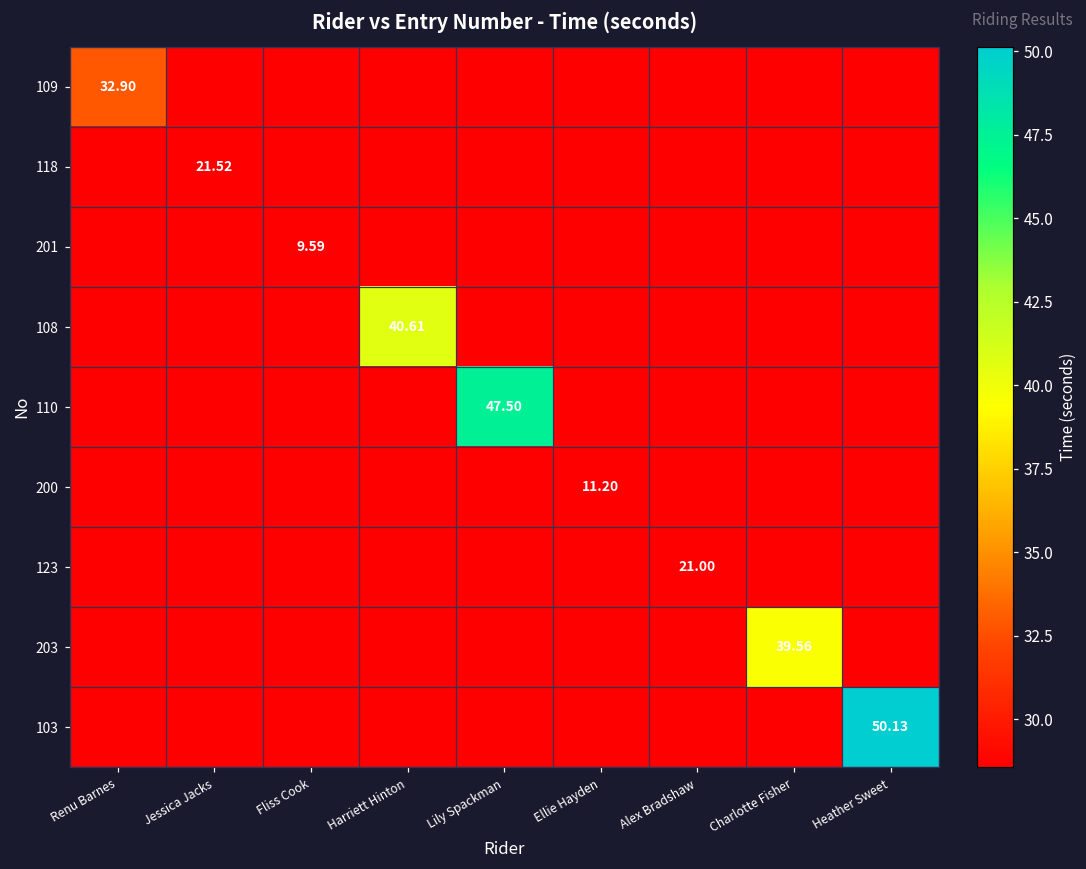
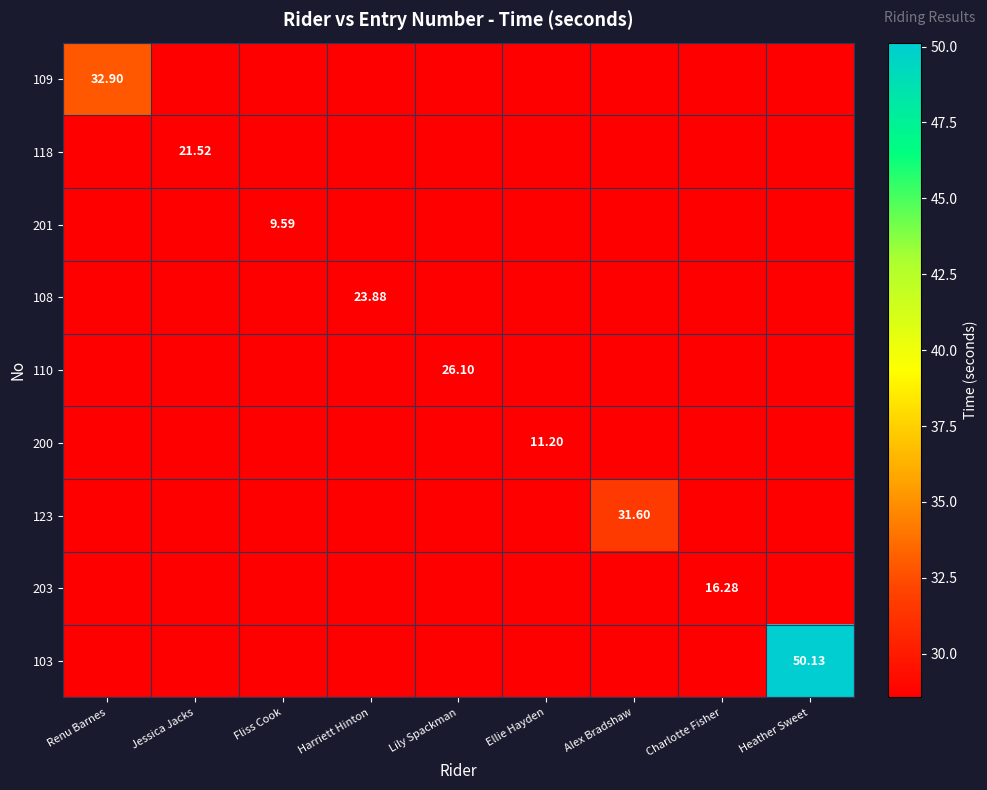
  {
    "109": {
      "Renu Barnes": 32.90
    },
    "118": {
      "Jessica Jacks": 21.52
    },
    "201": {
      "Fliss Cook": 9.59
    },
    "108": {
-     "Harriett Hinton": 40.61
+     "Harriett Hinton": 23.88
    },
    "110": {
-     "Lily Spackman": 47.50
+     "Lily Spackman": 26.10
    },
    "200": {
      "Ellie Hayden": 11.20
    },
    "123": {
-     "Alex Bradshaw": 21.00
+     "Alex Bradshaw": 31.60
    },
    "203": {
-     "Charlotte Fisher": 39.56
+     "Charlotte Fisher": 16.28
    },
    "103": {
      "Heather Sweet": 50.13
    }
  }
